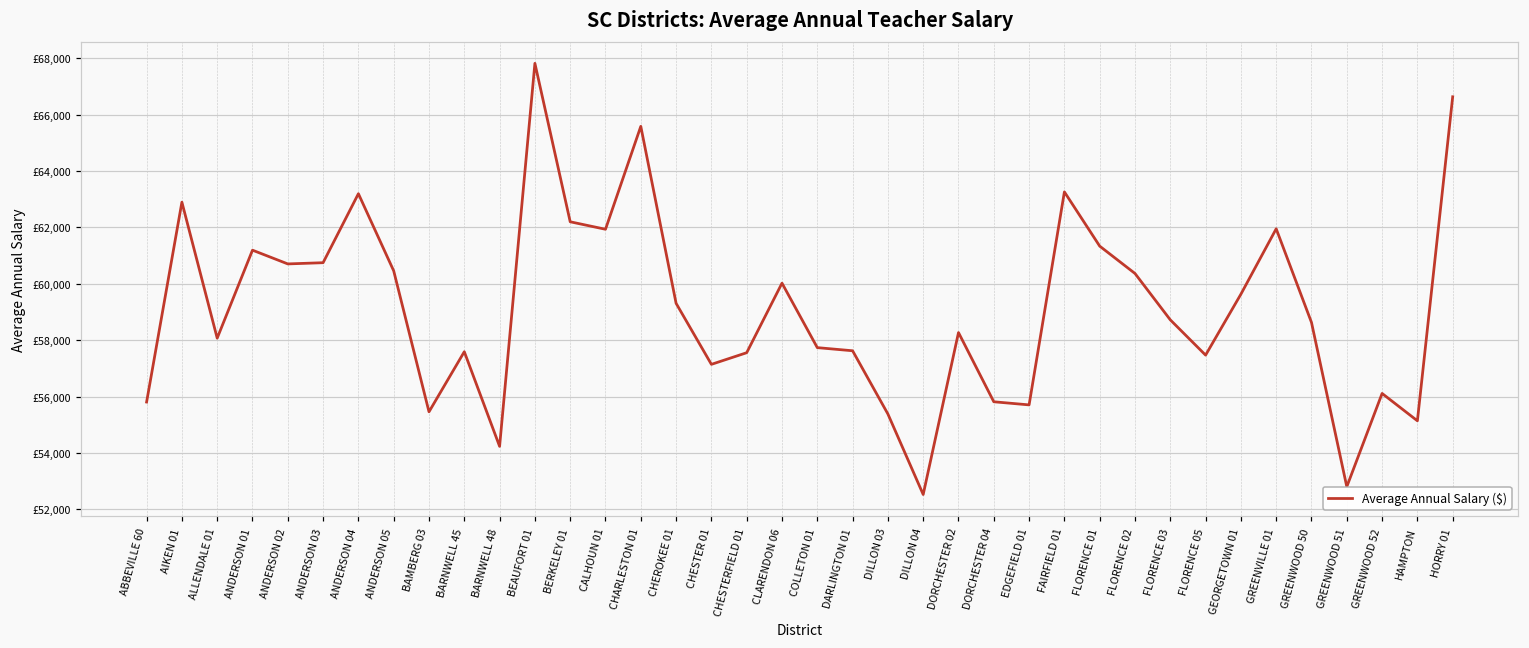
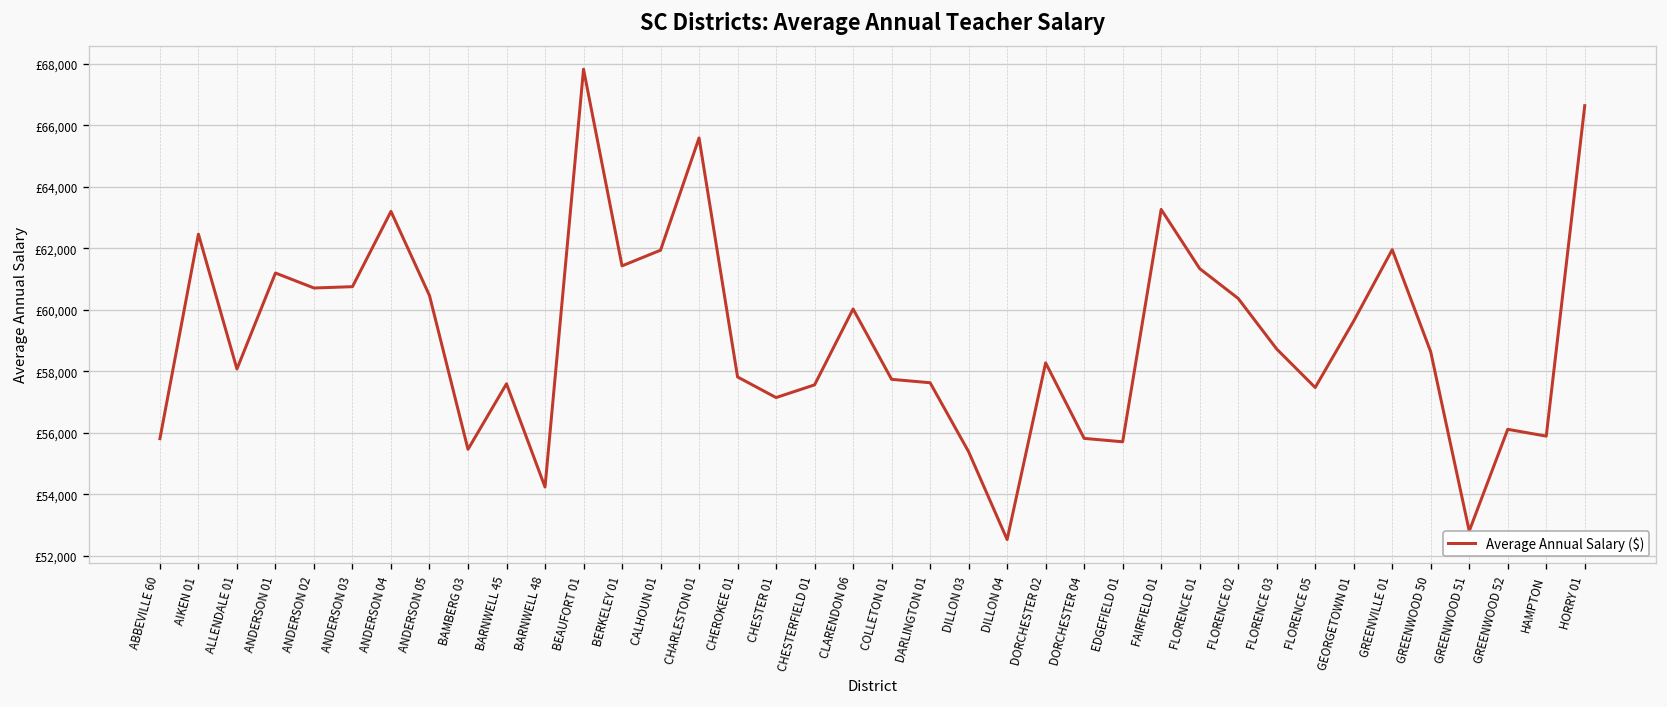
  {
    "ABBEVILLE 60": "£55,800",
-   "AIKEN 01": "£62,900",
+   "AIKEN 01": "£62,500",
    "ALLENDALE 01": "£58,100",
    "ANDERSON 01": "£61,200",
    "ANDERSON 02": "£60,700",
    "ANDERSON 03": "£60,700",
    "ANDERSON 04": "£63,200",
    "ANDERSON 05": "£60,500",
    "BAMBERG 03": "£55,500",
    "BARNWELL 45": "£57,600",
    "BARNWELL 48": "£54,200",
    "BEAUFORT 01": "£67,800",
-   "BERKELEY 01": "£62,200",
+   "BERKELEY 01": "£61,400",
    "CALHOUN 01": "£61,900",
    "CHARLESTON 01": "£65,600",
-   "CHEROKEE 01": "£59,300",
+   "CHEROKEE 01": "£57,800",
    "CHESTER 01": "£57,100",
    "CHESTERFIELD 01": "£57,600",
    "CLARENDON 06": "£60,000",
    "COLLETON 01": "£57,700",
    "DARLINGTON 01": "£57,600",
    "DILLON 03": "£55,400",
    "DILLON 04": "£52,500",
    "DORCHESTER 02": "£58,300",
    "DORCHESTER 04": "£55,800",
    "EDGEFIELD 01": "£55,700",
    "FAIRFIELD 01": "£63,300",
    "FLORENCE 01": "£61,300",
    "FLORENCE 02": "£60,400",
    "FLORENCE 03": "£58,700",
    "FLORENCE 05": "£57,500",
    "GEORGETOWN 01": "£59,600",
    "GREENVILLE 01": "£62,000",
    "GREENWOOD 50": "£58,600",
    "GREENWOOD 51": "£52,800",
    "GREENWOOD 52": "£56,100",
-   "HAMPTON": "£55,100",
+   "HAMPTON": "£55,900",
    "HORRY 01": "£66,600"
  }
